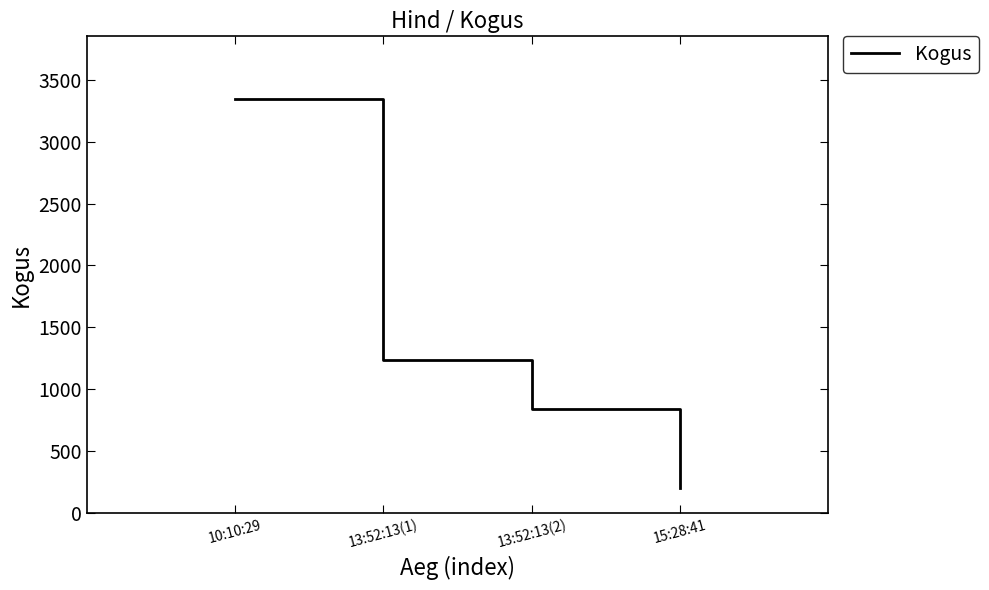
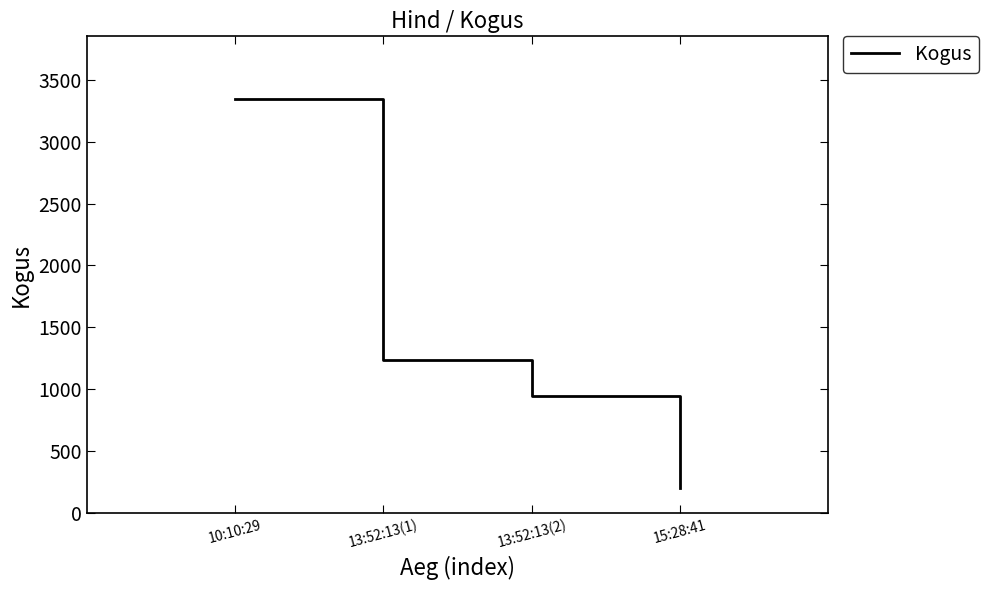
  {
    "10:10:29": 3350,
    "13:52:13(1)": 1240,
-   "13:52:13(2)": 840,
+   "13:52:13(2)": 940,
    "15:28:41": 200
  }
